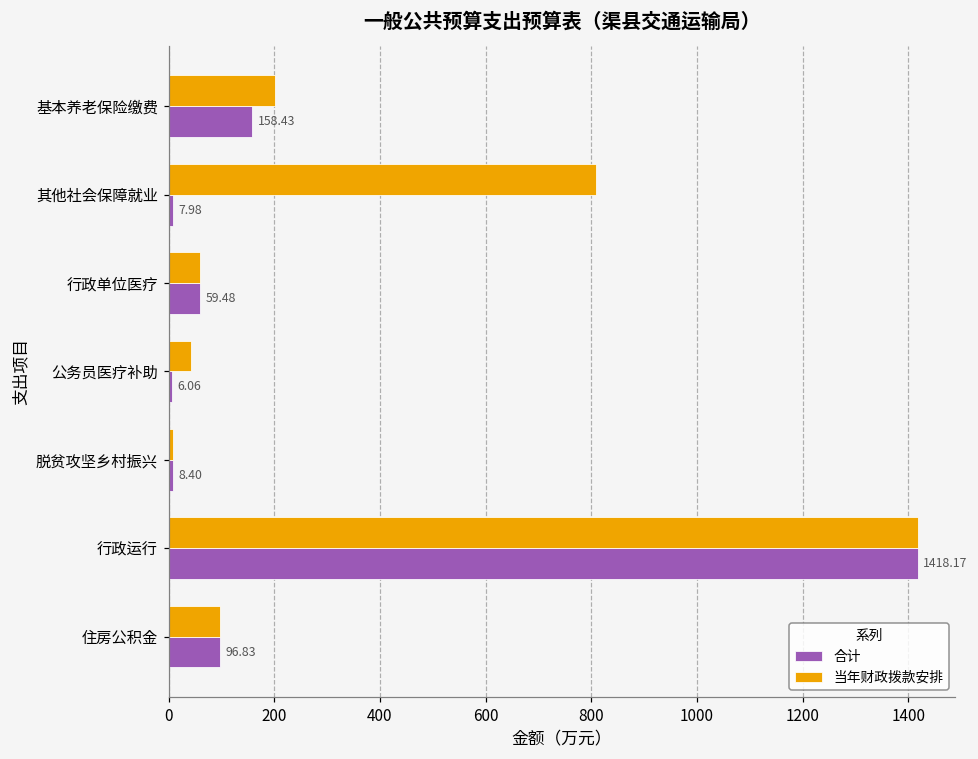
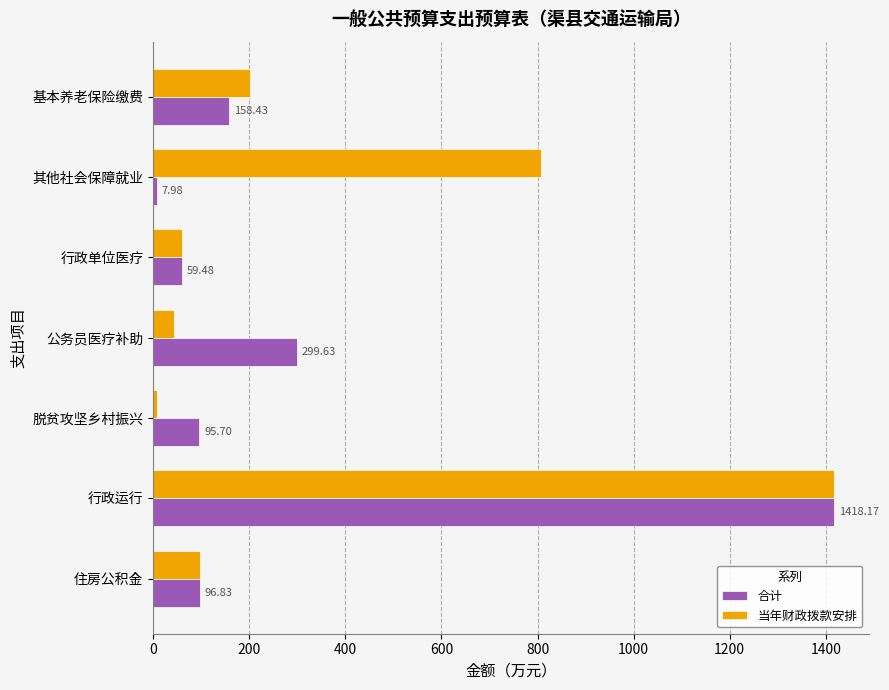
  {
    "合计": {
      "基本养老保险缴费": 158.43,
      "其他社会保障就业": 7.98,
      "行政单位医疗": 59.48,
-     "公务员医疗补助": 6.06,
-     "脱贫攻坚乡村振兴": 8.40,
+     "公务员医疗补助": 299.63,
+     "脱贫攻坚乡村振兴": 95.70,
      "行政运行": 1418.17,
      "住房公积金": 96.83
    },
    "当年财政拨款安排": {
      "基本养老保险缴费": 200,
      "其他社会保障就业": 810,
      "公务员医疗补助": 40,
      "脱贫攻坚乡村振兴": 10
    }
  }
